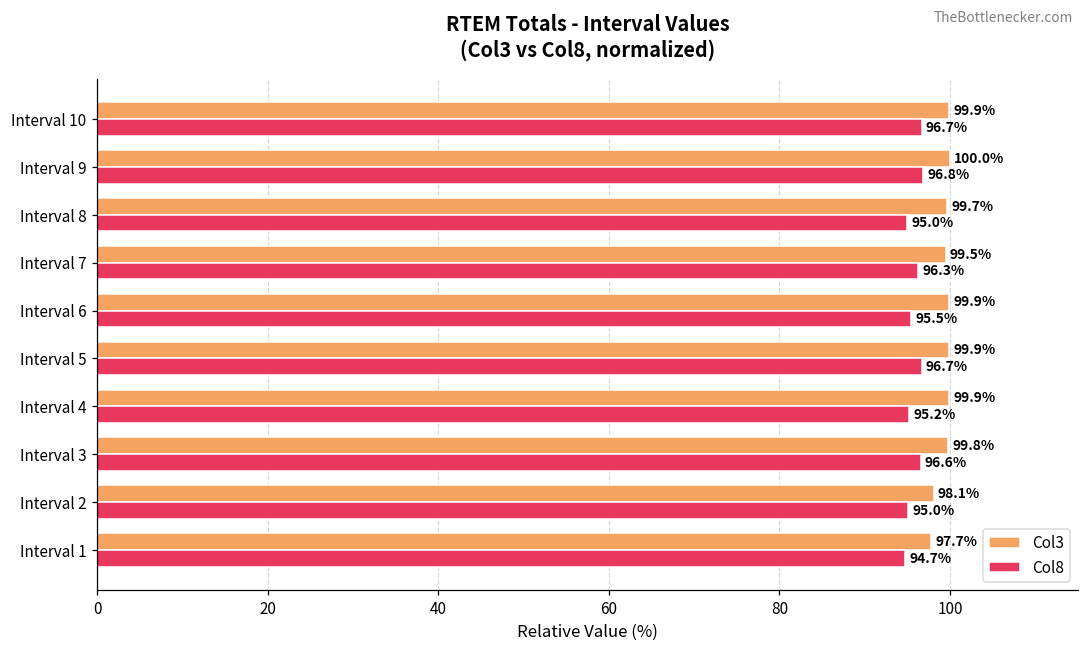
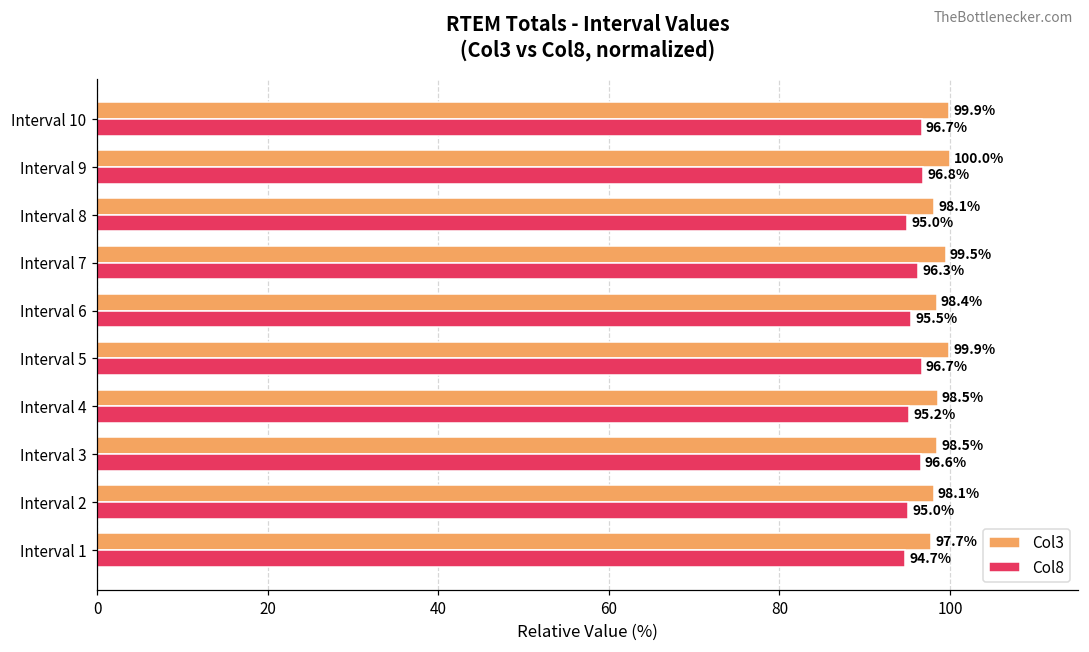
  {
    "Col3": {
      "Interval 10": "99.9%",
      "Interval 9": "100.0%",
-     "Interval 8": "99.7%",
+     "Interval 8": "98.1%",
      "Interval 7": "99.5%",
-     "Interval 6": "99.9%",
+     "Interval 6": "98.4%",
      "Interval 5": "99.9%",
-     "Interval 4": "99.9%",
-     "Interval 3": "99.8%",
+     "Interval 4": "98.5%",
+     "Interval 3": "98.5%",
      "Interval 2": "98.1%",
      "Interval 1": "97.7%"
    },
    "Col8": {
      "Interval 10": "96.7%",
      "Interval 9": "96.8%",
      "Interval 8": "95.0%",
      "Interval 7": "96.3%",
      "Interval 6": "95.5%",
      "Interval 5": "96.7%",
      "Interval 4": "95.2%",
      "Interval 3": "96.6%",
      "Interval 2": "95.0%",
      "Interval 1": "94.7%"
    }
  }
